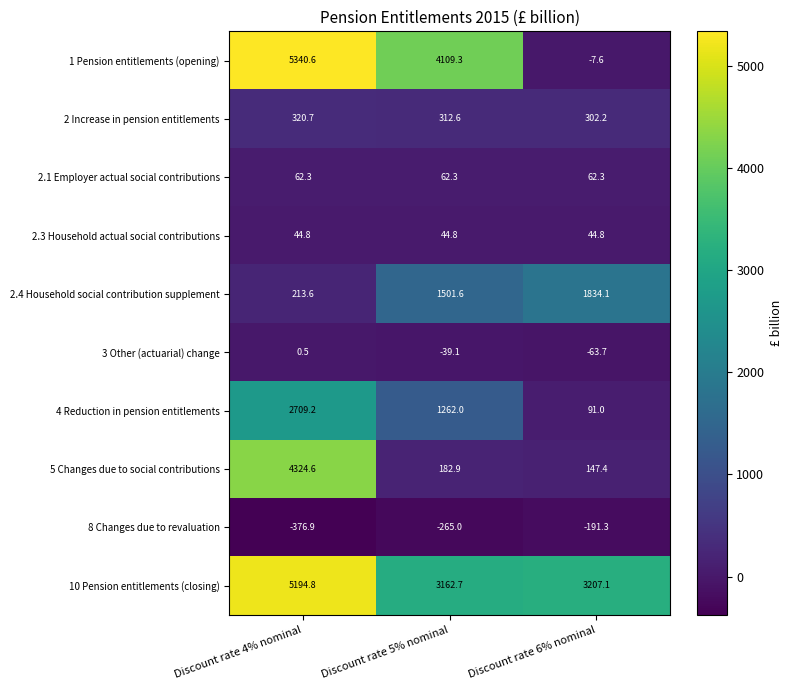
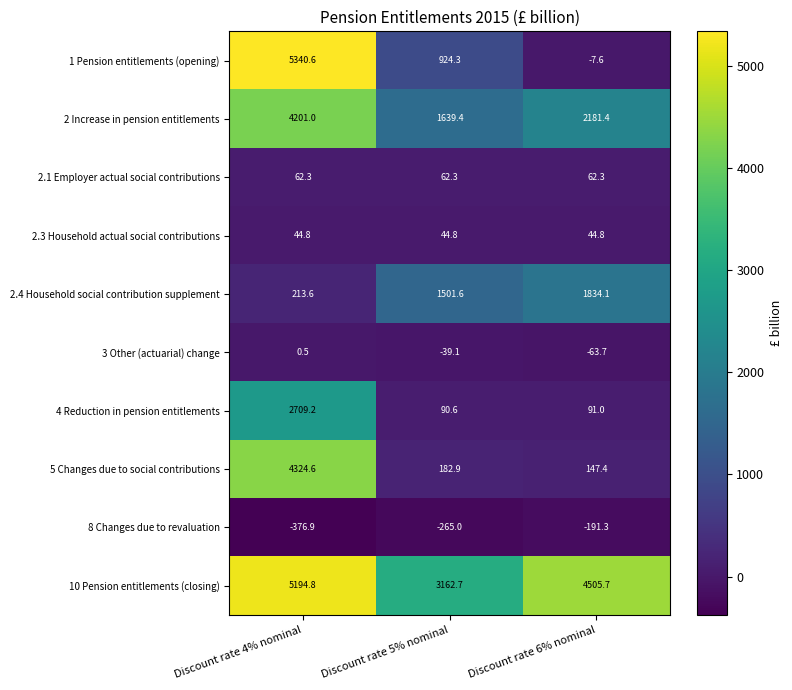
  {
    "1 Pension entitlements (opening)": {
      "Discount rate 4% nominal": 5340.6,
-     "Discount rate 5% nominal": 4109.3,
+     "Discount rate 5% nominal": 924.3,
      "Discount rate 6% nominal": -7.6
    },
    "2 Increase in pension entitlements": {
-     "Discount rate 4% nominal": 320.7,
-     "Discount rate 5% nominal": 312.6,
-     "Discount rate 6% nominal": 302.2
+     "Discount rate 4% nominal": 4201.0,
+     "Discount rate 5% nominal": 1639.4,
+     "Discount rate 6% nominal": 2181.4
    },
    "2.1 Employer actual social contributions": {
      "Discount rate 4% nominal": 62.3,
      "Discount rate 5% nominal": 62.3,
      "Discount rate 6% nominal": 62.3
    },
    "2.3 Household actual social contributions": {
      "Discount rate 4% nominal": 44.8,
      "Discount rate 5% nominal": 44.8,
      "Discount rate 6% nominal": 44.8
    },
    "2.4 Household social contribution supplement": {
      "Discount rate 4% nominal": 213.6,
      "Discount rate 5% nominal": 1501.6,
      "Discount rate 6% nominal": 1834.1
    },
    "3 Other (actuarial) change": {
      "Discount rate 4% nominal": 0.5,
      "Discount rate 5% nominal": -39.1,
      "Discount rate 6% nominal": -63.7
    },
    "4 Reduction in pension entitlements": {
      "Discount rate 4% nominal": 2709.2,
-     "Discount rate 5% nominal": 1262.0,
+     "Discount rate 5% nominal": 90.6,
      "Discount rate 6% nominal": 91.0
    },
    "5 Changes due to social contributions": {
      "Discount rate 4% nominal": 4324.6,
      "Discount rate 5% nominal": 182.9,
      "Discount rate 6% nominal": 147.4
    },
    "8 Changes due to revaluation": {
      "Discount rate 4% nominal": -376.9,
      "Discount rate 5% nominal": -265.0,
      "Discount rate 6% nominal": -191.3
    },
    "10 Pension entitlements (closing)": {
      "Discount rate 4% nominal": 5194.8,
      "Discount rate 5% nominal": 3162.7,
-     "Discount rate 6% nominal": 3207.1
+     "Discount rate 6% nominal": 4505.7
    }
  }
